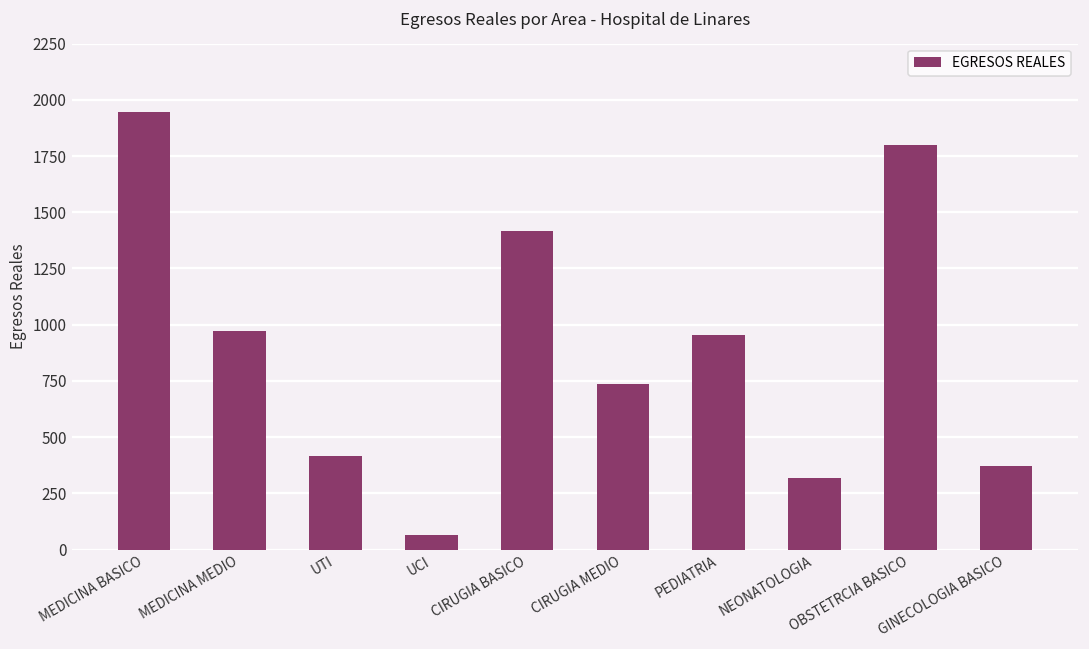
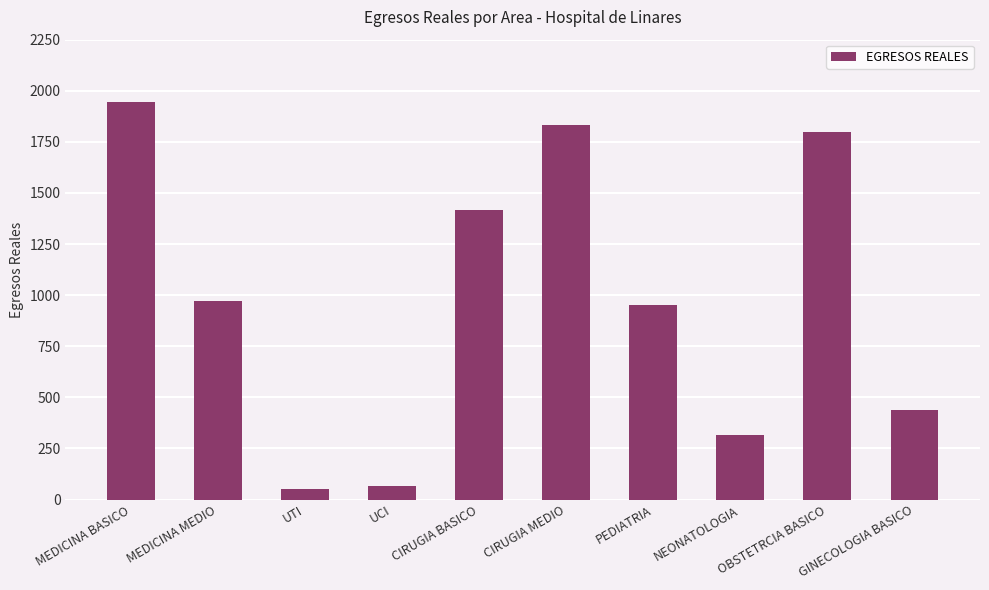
  {
    "MEDICINA BASICO": 1950,
    "MEDICINA MEDIO": 970,
-   "UTI": 420,
+   "UTI": 50,
    "UCI": 70,
    "CIRUGIA BASICO": 1420,
-   "CIRUGIA MEDIO": 740,
+   "CIRUGIA MEDIO": 1830,
    "PEDIATRIA": 950,
    "NEONATOLOGIA": 320,
    "OBSTETRCIA BASICO": 1800,
-   "GINECOLOGIA BASICO": 370
+   "GINECOLOGIA BASICO": 440
  }
